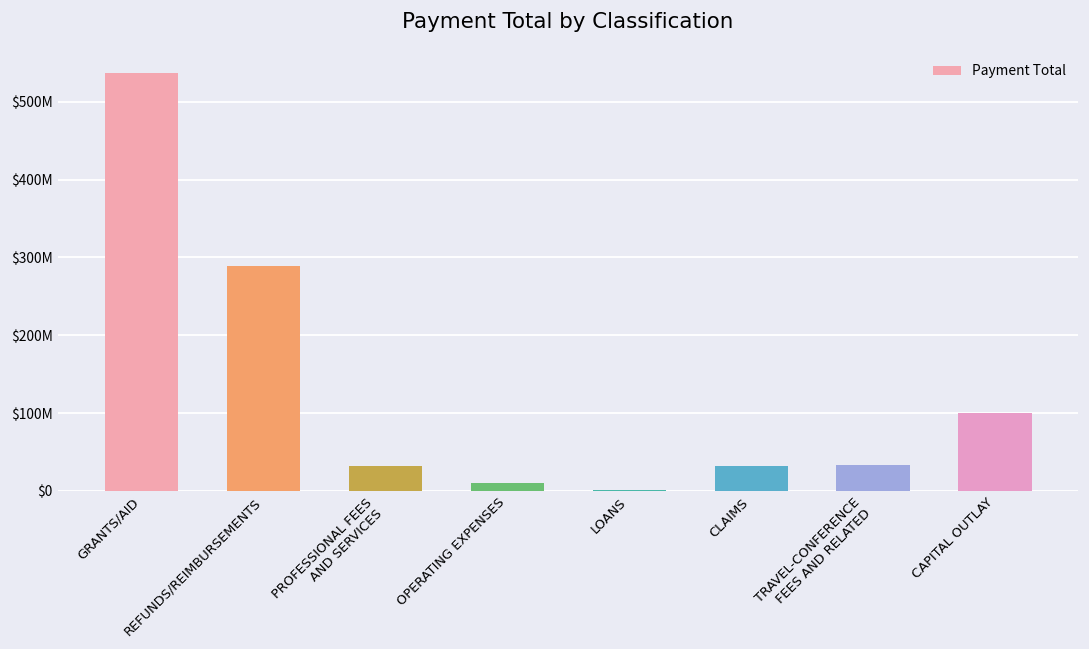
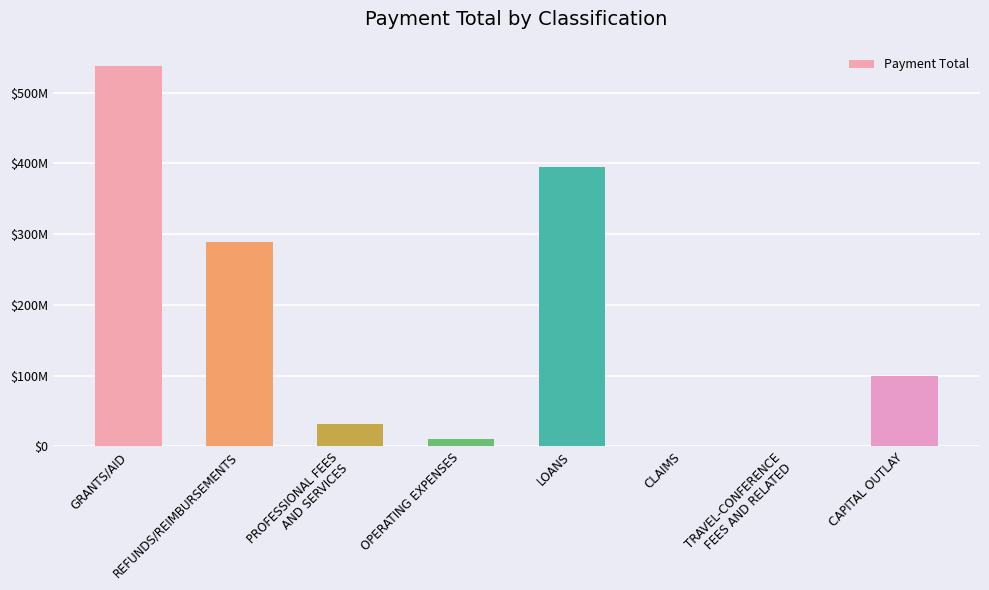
  {
    "GRANTS/AID": "$540000000",
    "REFUNDS/REIMBURSEMENTS": "$290000000",
    "PROFESSIONAL FEES AND SERVICES": "$30000000",
    "OPERATING EXPENSES": "$10000000",
-   "LOANS": "$0",
-   "CLAIMS": "$30000000",
-   "TRAVEL-CONFERENCE FEES AND RELATED": "$30000000",
+   "LOANS": "$400000000",
+   "CLAIMS": "$0",
+   "TRAVEL-CONFERENCE FEES AND RELATED": "$0",
    "CAPITAL OUTLAY": "$100000000"
  }
